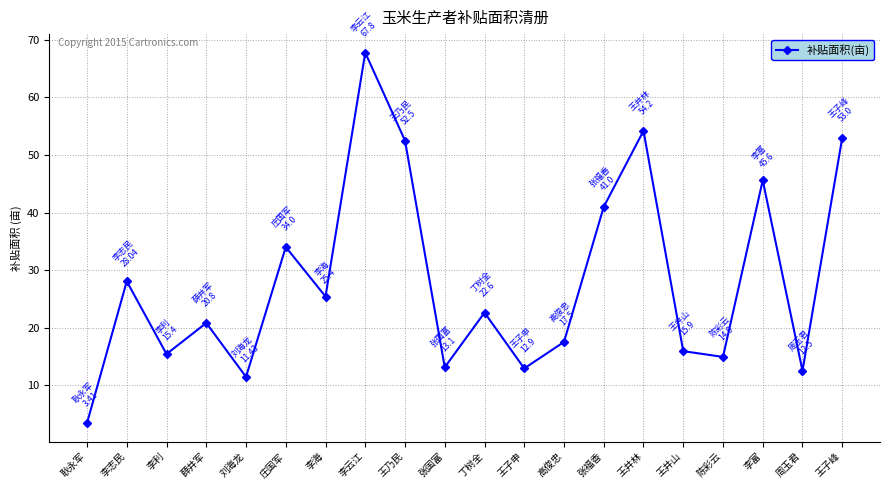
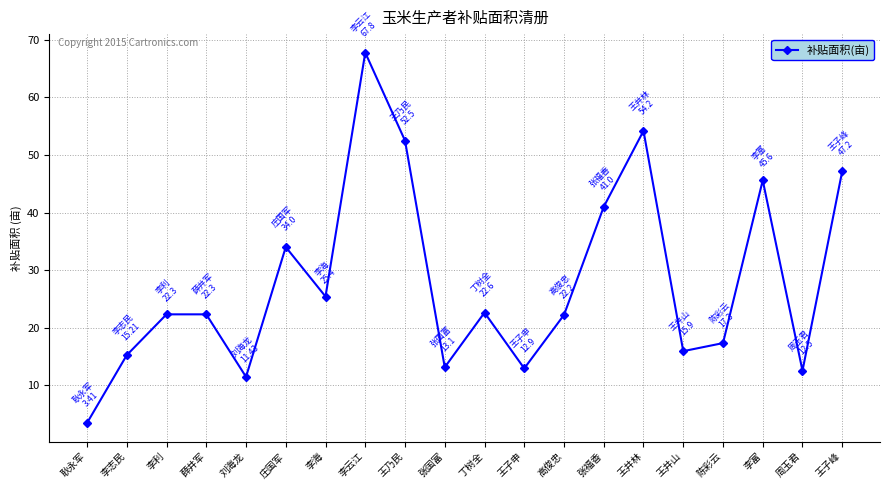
  {
    "耿永军": 3.41,
-   "李志民": 28.04,
-   "李利": 15.4,
-   "薛井军": 20.8,
+   "李志民": 15.21,
+   "李利": 22.3,
+   "薛井军": 22.3,
    "刘海龙": 11.43,
    "庄国军": 34.0,
    "李海": 25.4,
    "李云江": 67.8,
    "王乃民": 52.5,
    "张国富": 13.1,
    "丁树全": 22.6,
    "王子申": 12.9,
-   "高俊忠": 17.5,
+   "高俊忠": 22.2,
    "张福香": 41.0,
    "王井林": 54.2,
    "王井山": 15.9,
-   "陈彩云": 14.9,
+   "陈彩云": 17.3,
    "李富": 45.6,
    "周玉君": 12.5,
-   "王子峰": 53.0
+   "王子峰": 47.2
  }
